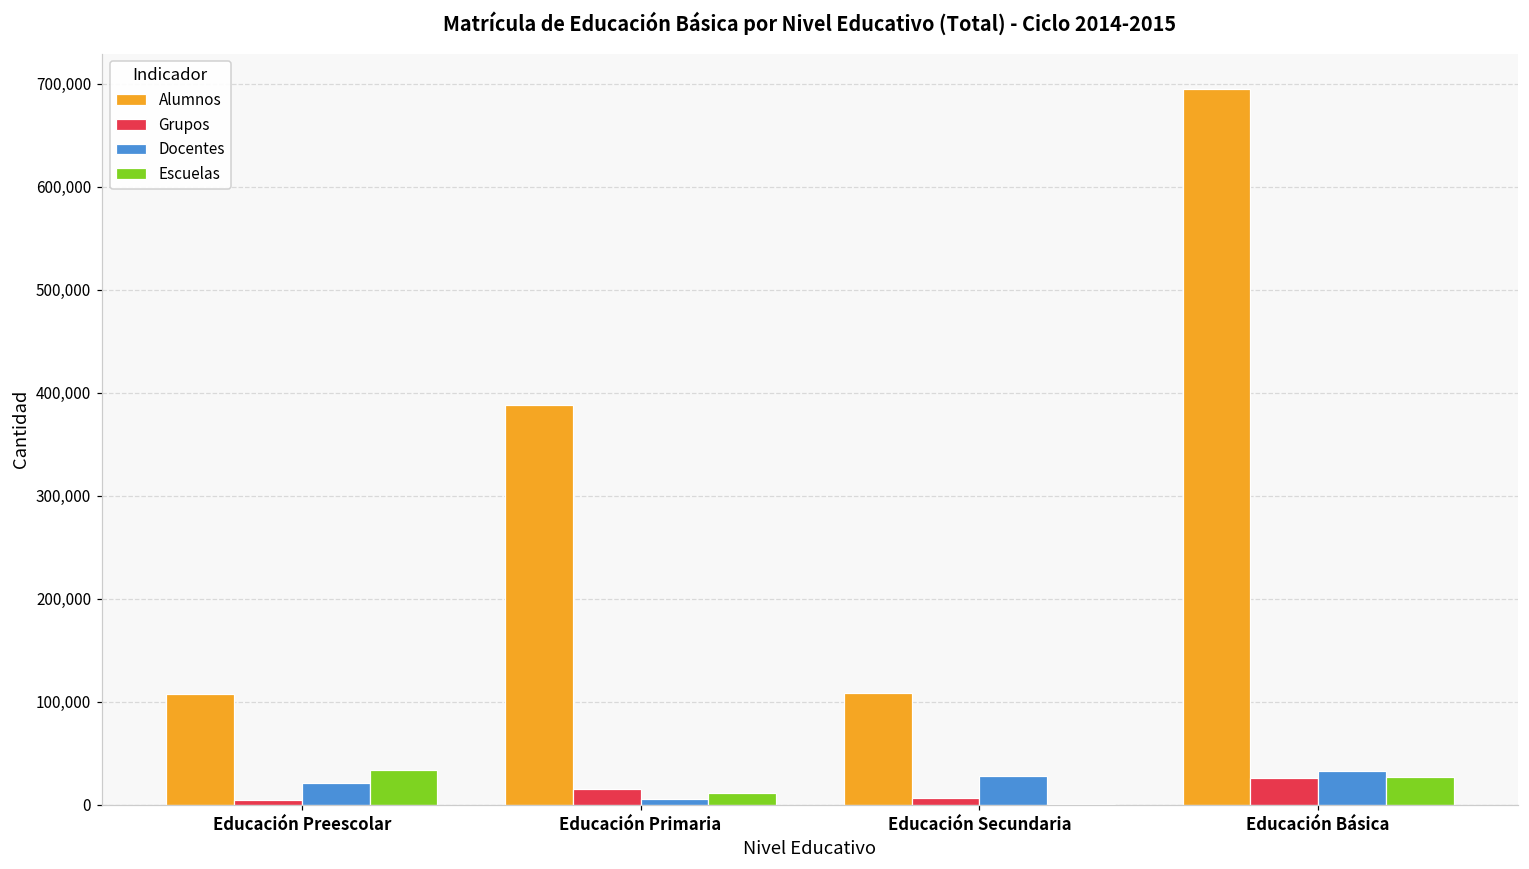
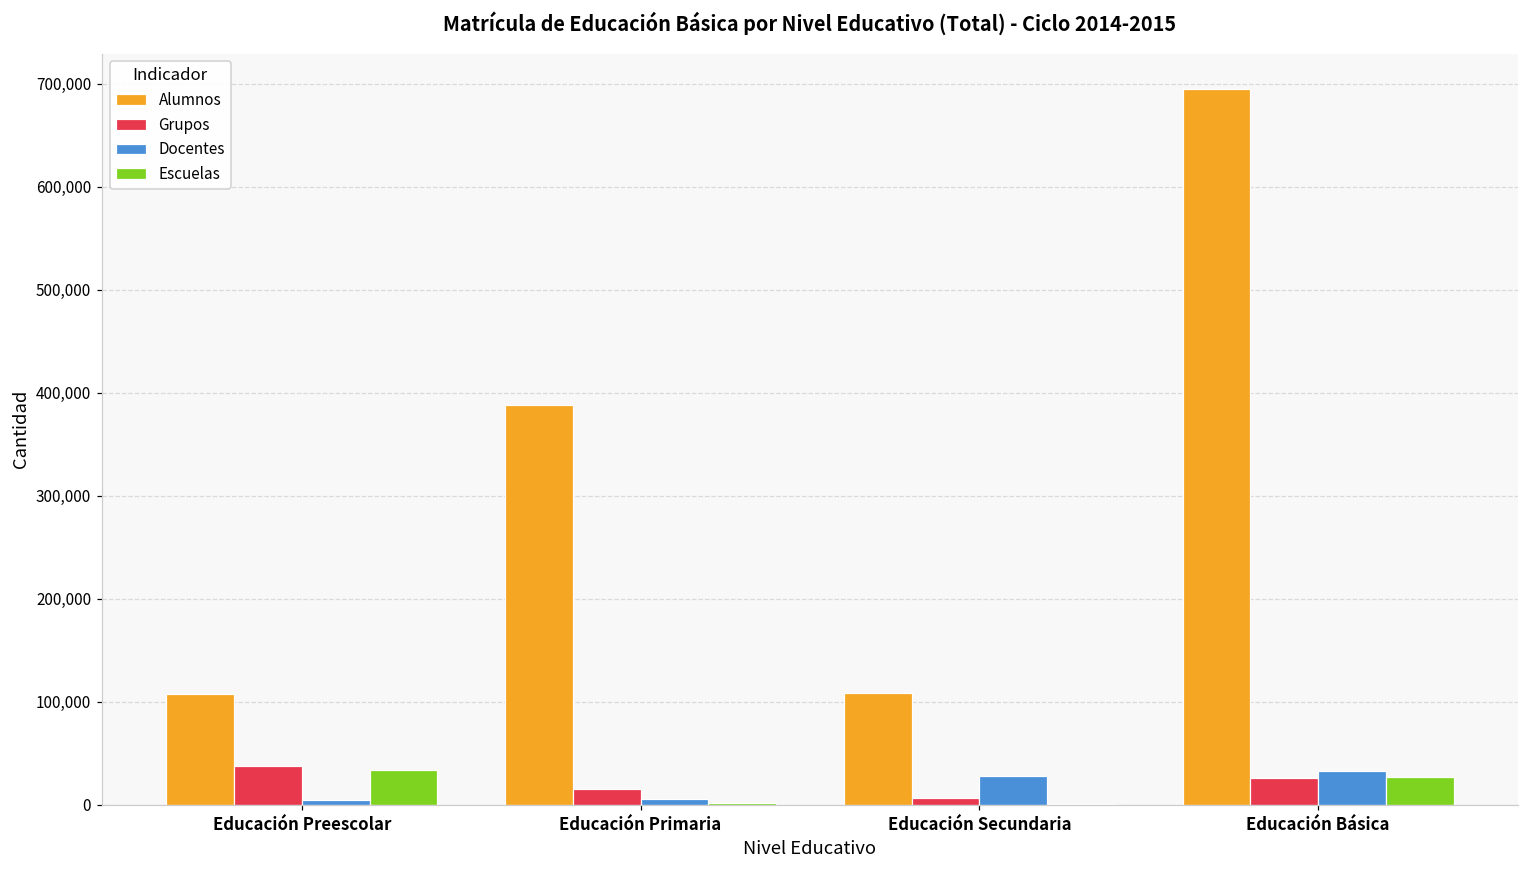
  {
    "Alumnos": {
      "Educación Preescolar": "110,000",
      "Educación Primaria": "390,000",
      "Educación Secundaria": "110,000",
      "Educación Básica": "690,000"
    },
    "Grupos": {
-     "Educación Preescolar": "0",
+     "Educación Preescolar": "40,000",
      "Educación Primaria": "20,000",
      "Educación Secundaria": "10,000",
      "Educación Básica": "30,000"
    },
    "Docentes": {
-     "Educación Preescolar": "20,000",
+     "Educación Preescolar": "0",
      "Educación Primaria": "10,000",
      "Educación Secundaria": "30,000",
      "Educación Básica": "30,000"
    },
    "Escuelas": {
      "Educación Preescolar": "30,000",
-     "Educación Primaria": "10,000",
+     "Educación Primaria": "0",
      "Educación Básica": "30,000"
    }
  }
